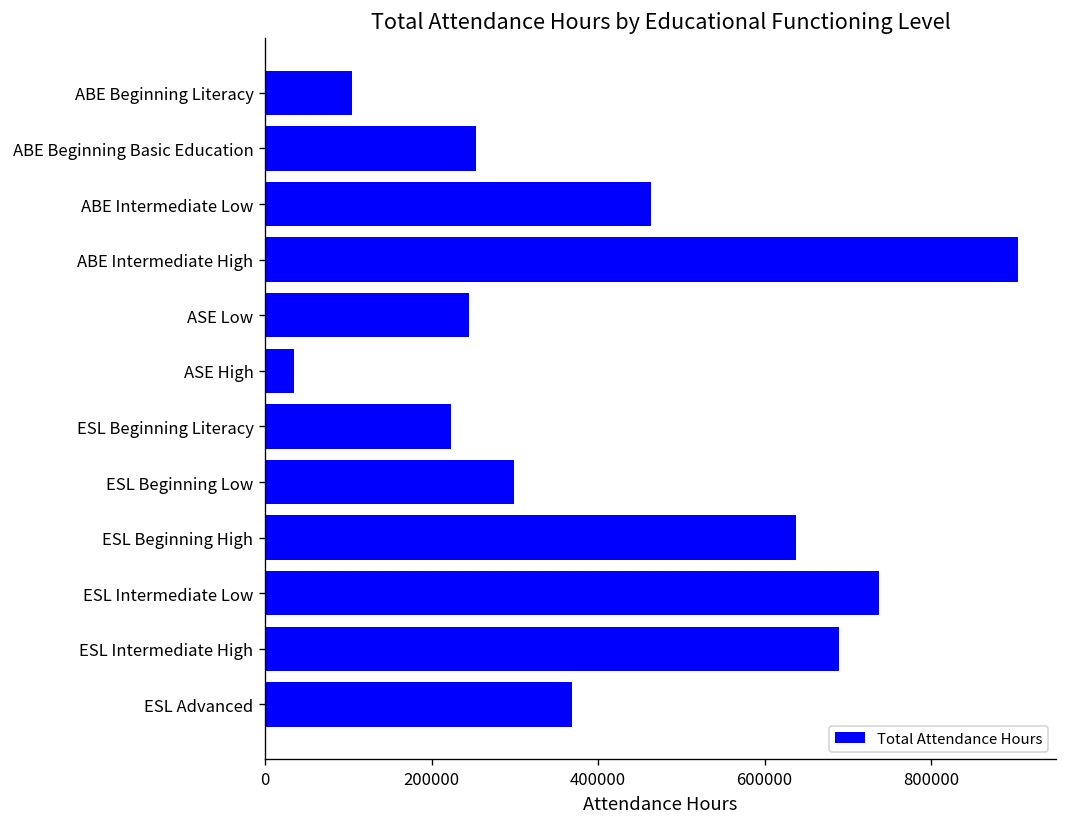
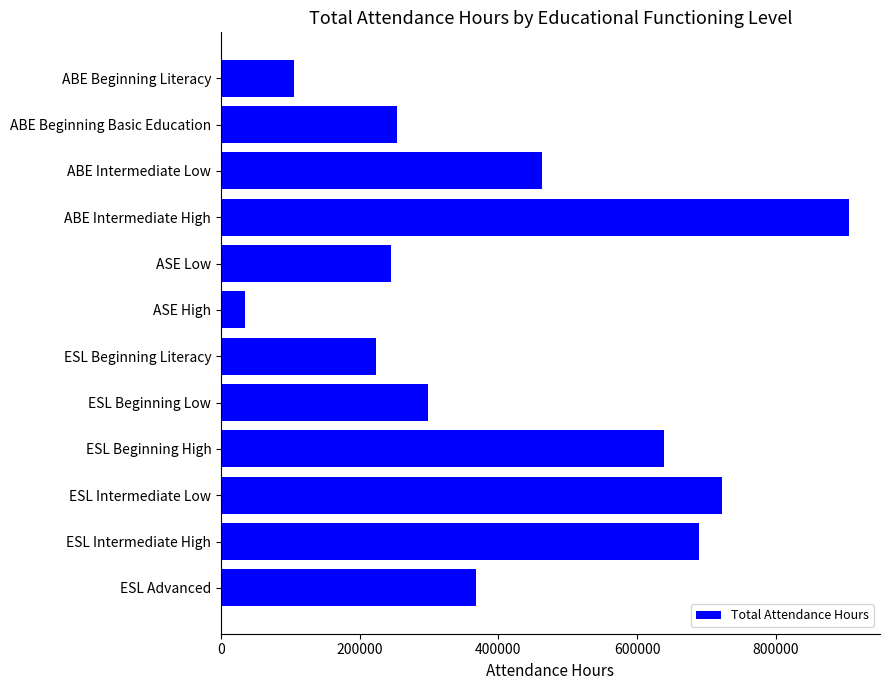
  {
    "ABE Beginning Literacy": 100000,
    "ABE Beginning Basic Education": 250000,
    "ABE Intermediate Low": 460000,
    "ABE Intermediate High": 900000,
    "ASE Low": 250000,
    "ASE High": 40000,
    "ESL Beginning Literacy": 220000,
    "ESL Beginning Low": 300000,
    "ESL Beginning High": 640000,
-   "ESL Intermediate Low": 740000,
+   "ESL Intermediate Low": 720000,
    "ESL Intermediate High": 690000,
    "ESL Advanced": 370000
  }
